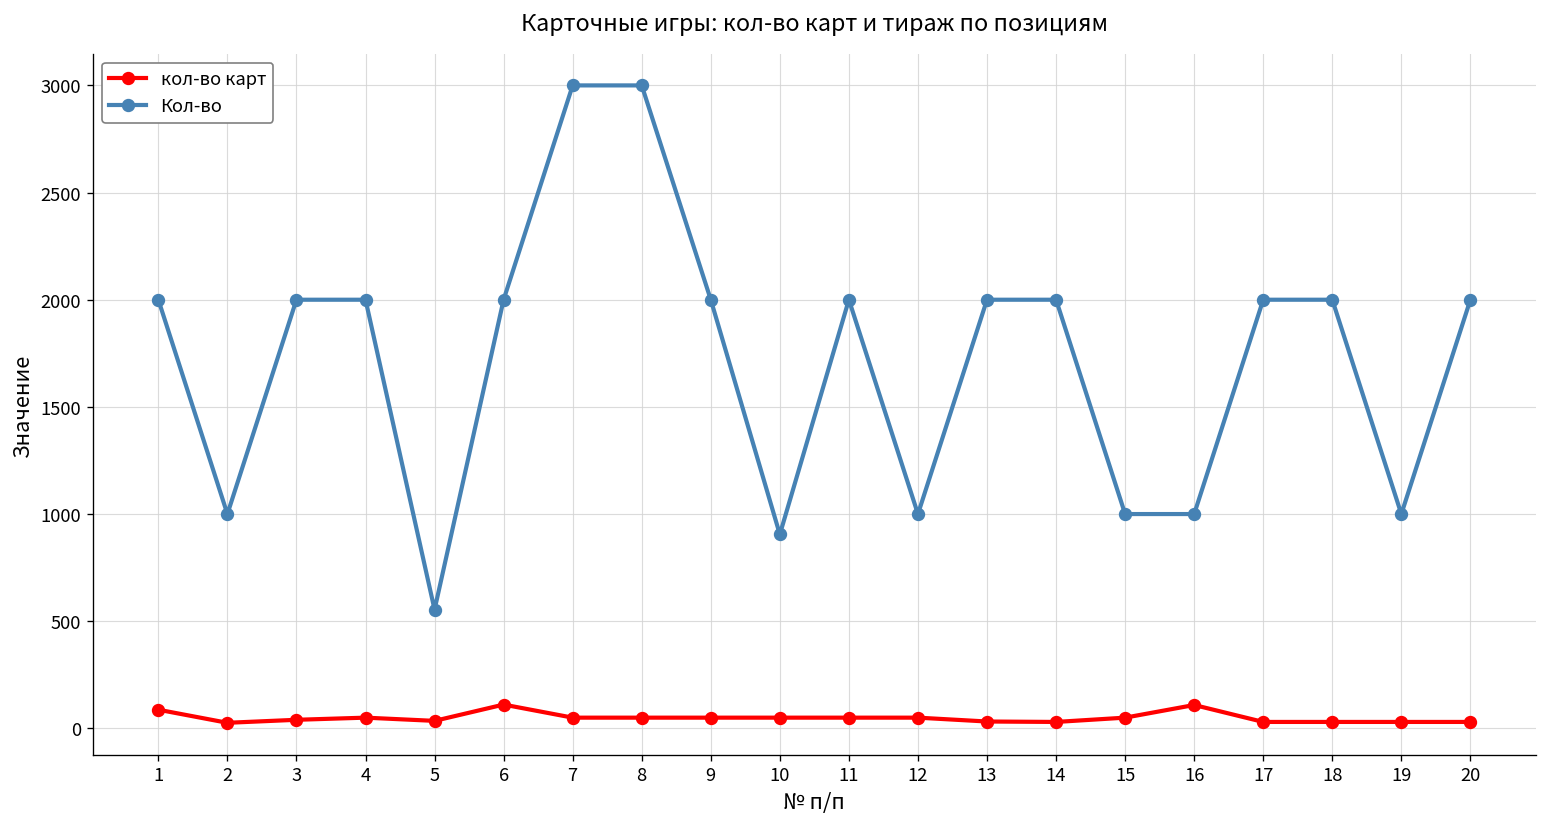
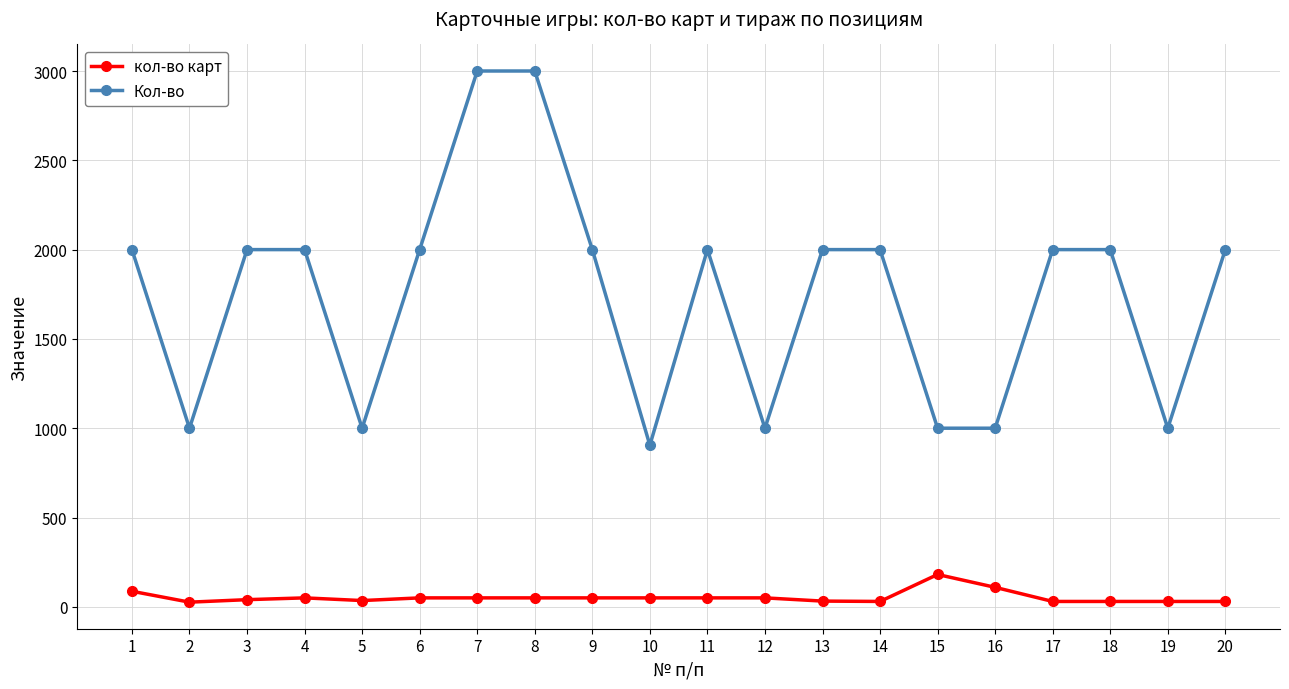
  {
    "кол-во карт": {
      "1": 90,
      "2": 30,
      "3": 40,
      "4": 50,
      "5": 40,
-     "6": 110,
+     "6": 50,
      "7": 50,
      "8": 50,
      "9": 50,
      "10": 50,
      "11": 50,
      "12": 50,
      "13": 30,
      "14": 30,
-     "15": 50,
+     "15": 180,
      "16": 110,
      "17": 30,
      "18": 30,
      "19": 30,
      "20": 30
    },
    "Кол-во": {
      "1": 2000,
      "2": 1000,
      "3": 2000,
      "4": 2000,
-     "5": 550,
+     "5": 1000,
      "6": 2000,
      "7": 3000,
      "8": 3000,
      "9": 2000,
      "10": 910,
      "11": 2000,
      "12": 1000,
      "13": 2000,
      "14": 2000,
      "15": 1000,
      "16": 1000,
      "17": 2000,
      "18": 2000,
      "19": 1000,
      "20": 2000
    }
  }
